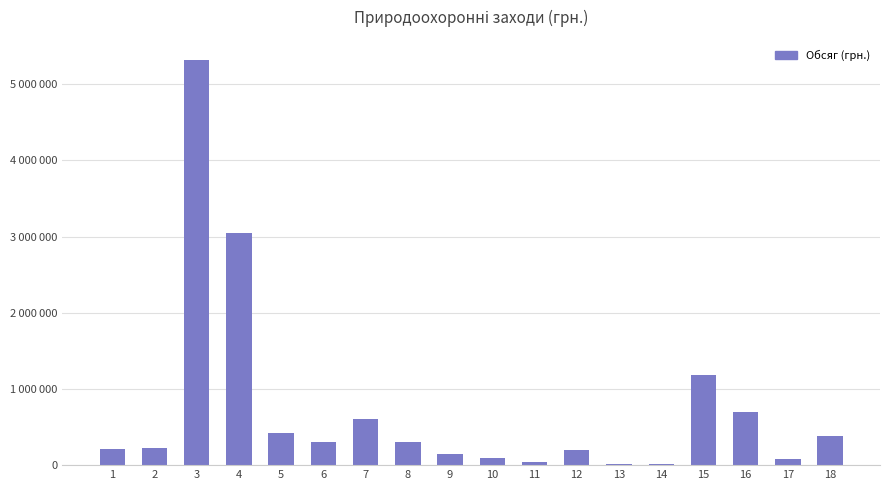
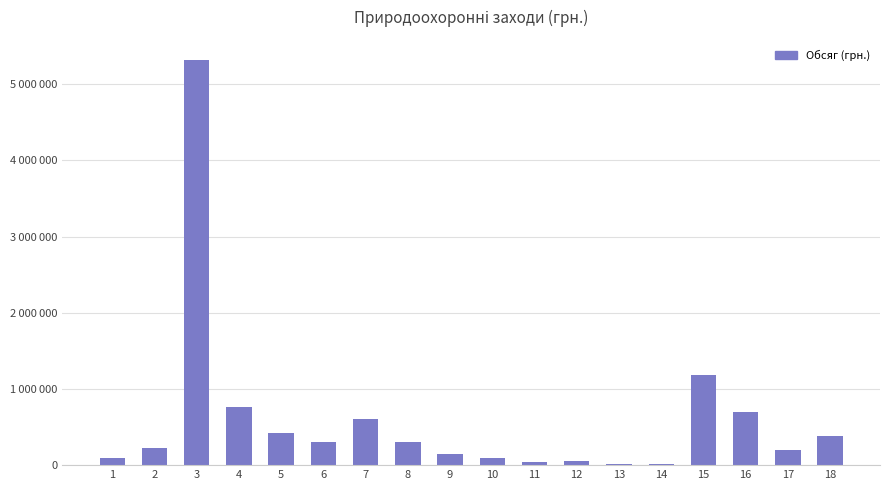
  {
-   "1": 200000,
+   "1": 100000,
    "2": 200000,
    "3": 5300000,
-   "4": 3000000,
+   "4": 800000,
    "5": 400000,
    "6": 300000,
    "7": 600000,
    "8": 300000,
    "9": 200000,
    "10": 100000,
    "11": 0,
-   "12": 200000,
+   "12": 100000,
    "15": 1200000,
    "16": 700000,
-   "17": 100000,
+   "17": 200000,
    "18": 400000
  }
